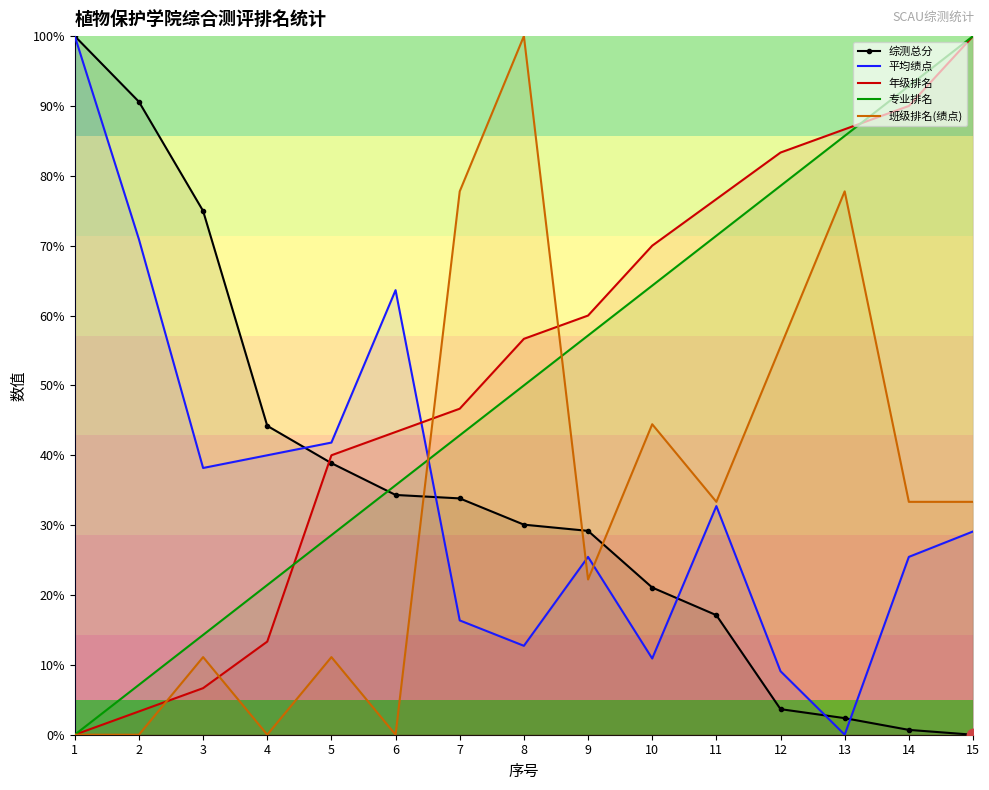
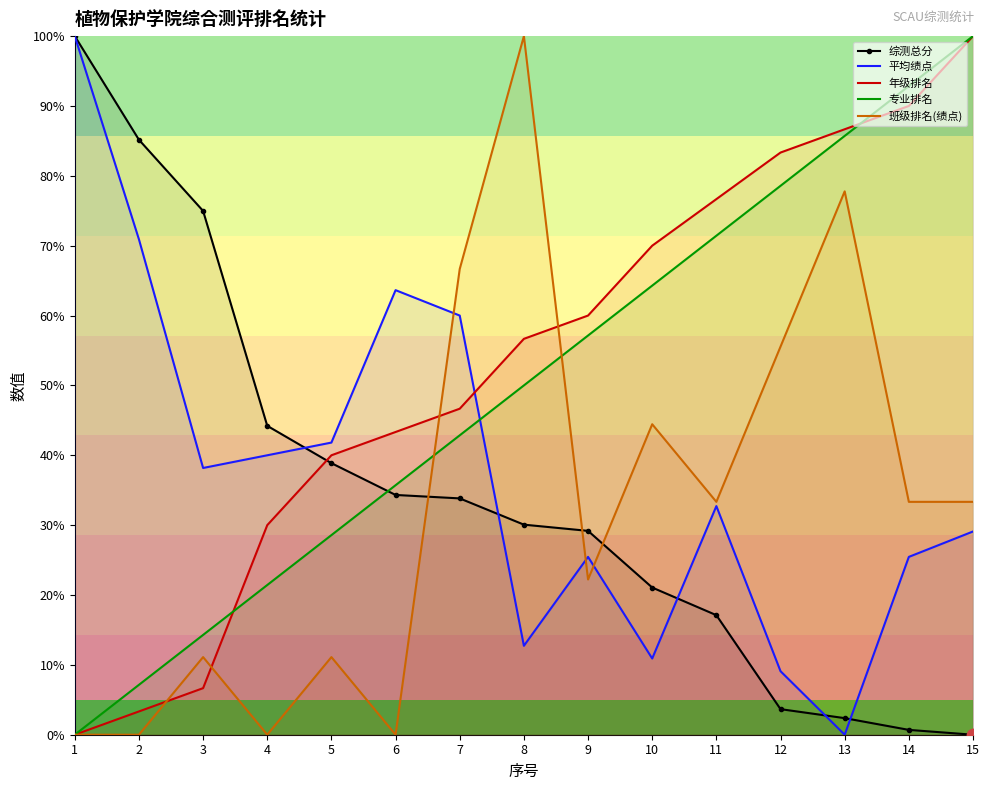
  {
    "综测总分": {
-     "2": "91%",
+     "2": "85%",
      "3": "75%",
      "4": "44%",
      "5": "39%",
      "6": "34%",
      "7": "34%",
      "8": "30%",
      "9": "29%",
      "10": "21%",
      "11": "17%",
      "12": "4%",
      "13": "2%",
      "14": "1%"
    },
    "平均绩点": {
      "2": "71%",
      "3": "38%",
      "4": "40%",
      "5": "42%",
      "6": "64%",
-     "7": "16%",
+     "7": "60%",
      "8": "13%",
      "9": "25%",
      "10": "11%",
      "11": "33%",
      "12": "9%",
      "13": "0%",
      "14": "25%",
      "15": "29%"
    },
    "年级排名": {
      "2": "3%",
      "3": "7%",
-     "4": "13%",
+     "4": "30%",
      "5": "40%",
      "6": "43%",
      "7": "47%",
      "8": "57%",
      "9": "60%",
      "10": "70%",
      "11": "77%",
      "12": "83%",
      "13": "87%"
    },
    "专业排名": {
      "2": "7%",
      "3": "14%",
      "4": "21%",
      "5": "29%",
      "6": "36%",
      "7": "43%",
      "8": "50%",
      "9": "57%",
      "10": "64%",
      "11": "71%",
      "12": "79%",
      "13": "86%"
    },
    "班级排名(绩点)": {
      "2": "0%",
      "3": "11%",
      "4": "0%",
      "5": "11%",
      "6": "0%",
-     "7": "78%",
+     "7": "67%",
      "8": "100%",
      "9": "22%",
      "10": "44%",
      "11": "33%",
      "12": "56%",
      "13": "78%",
      "14": "33%",
      "15": "33%"
    }
  }
